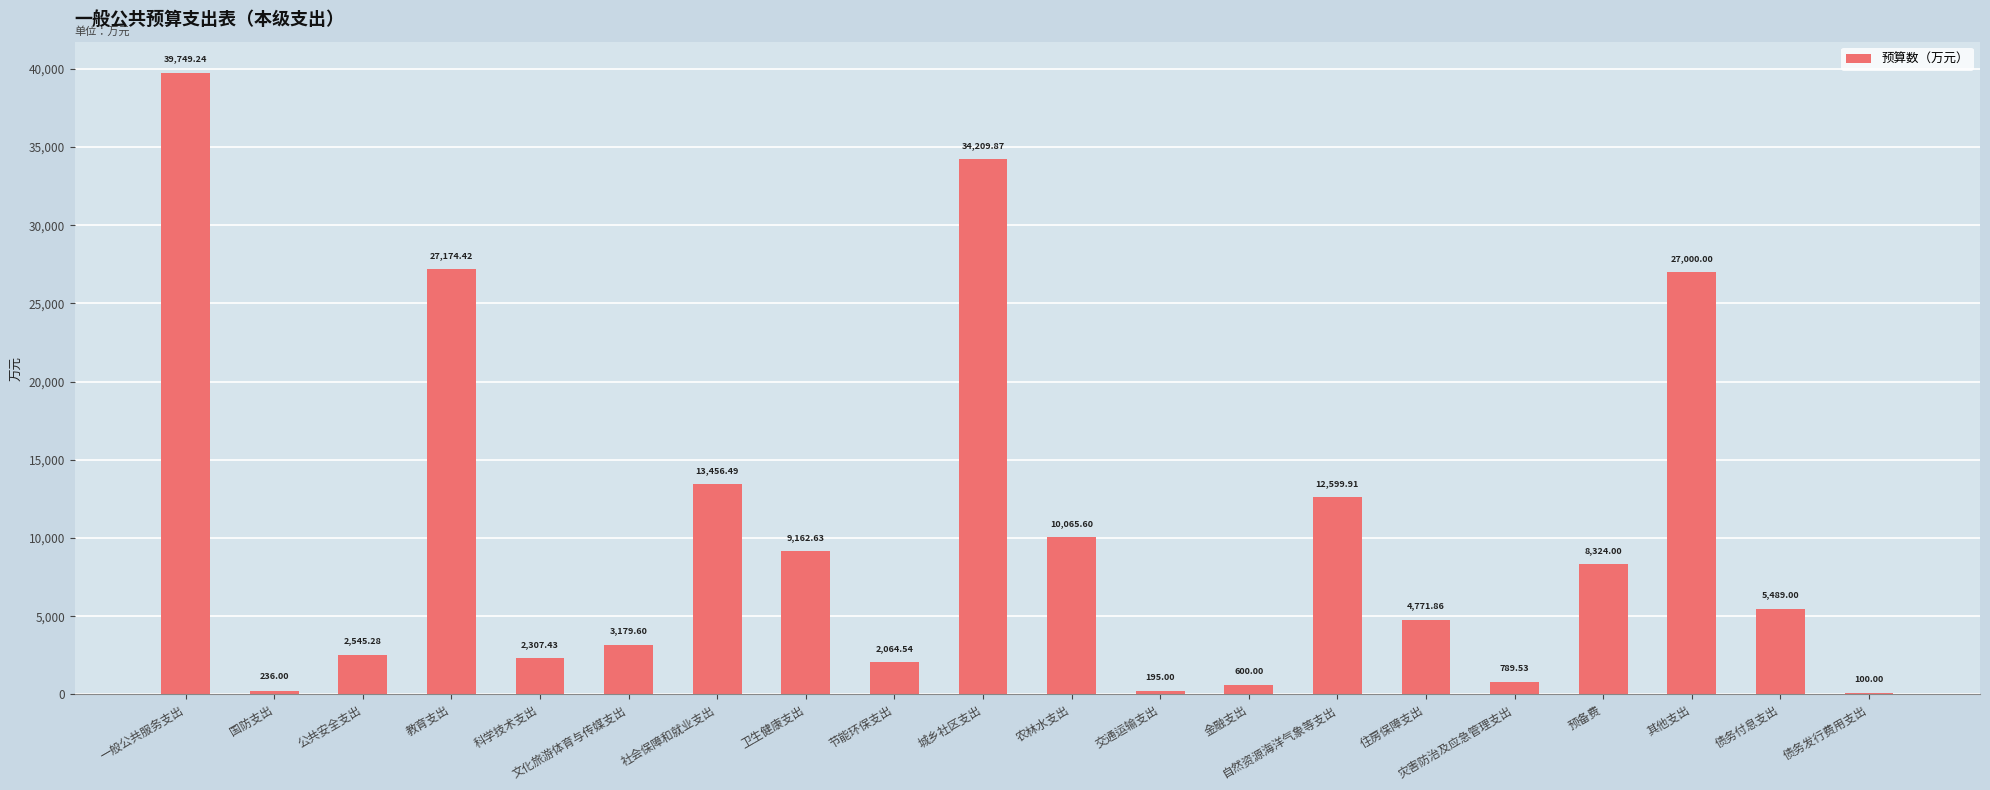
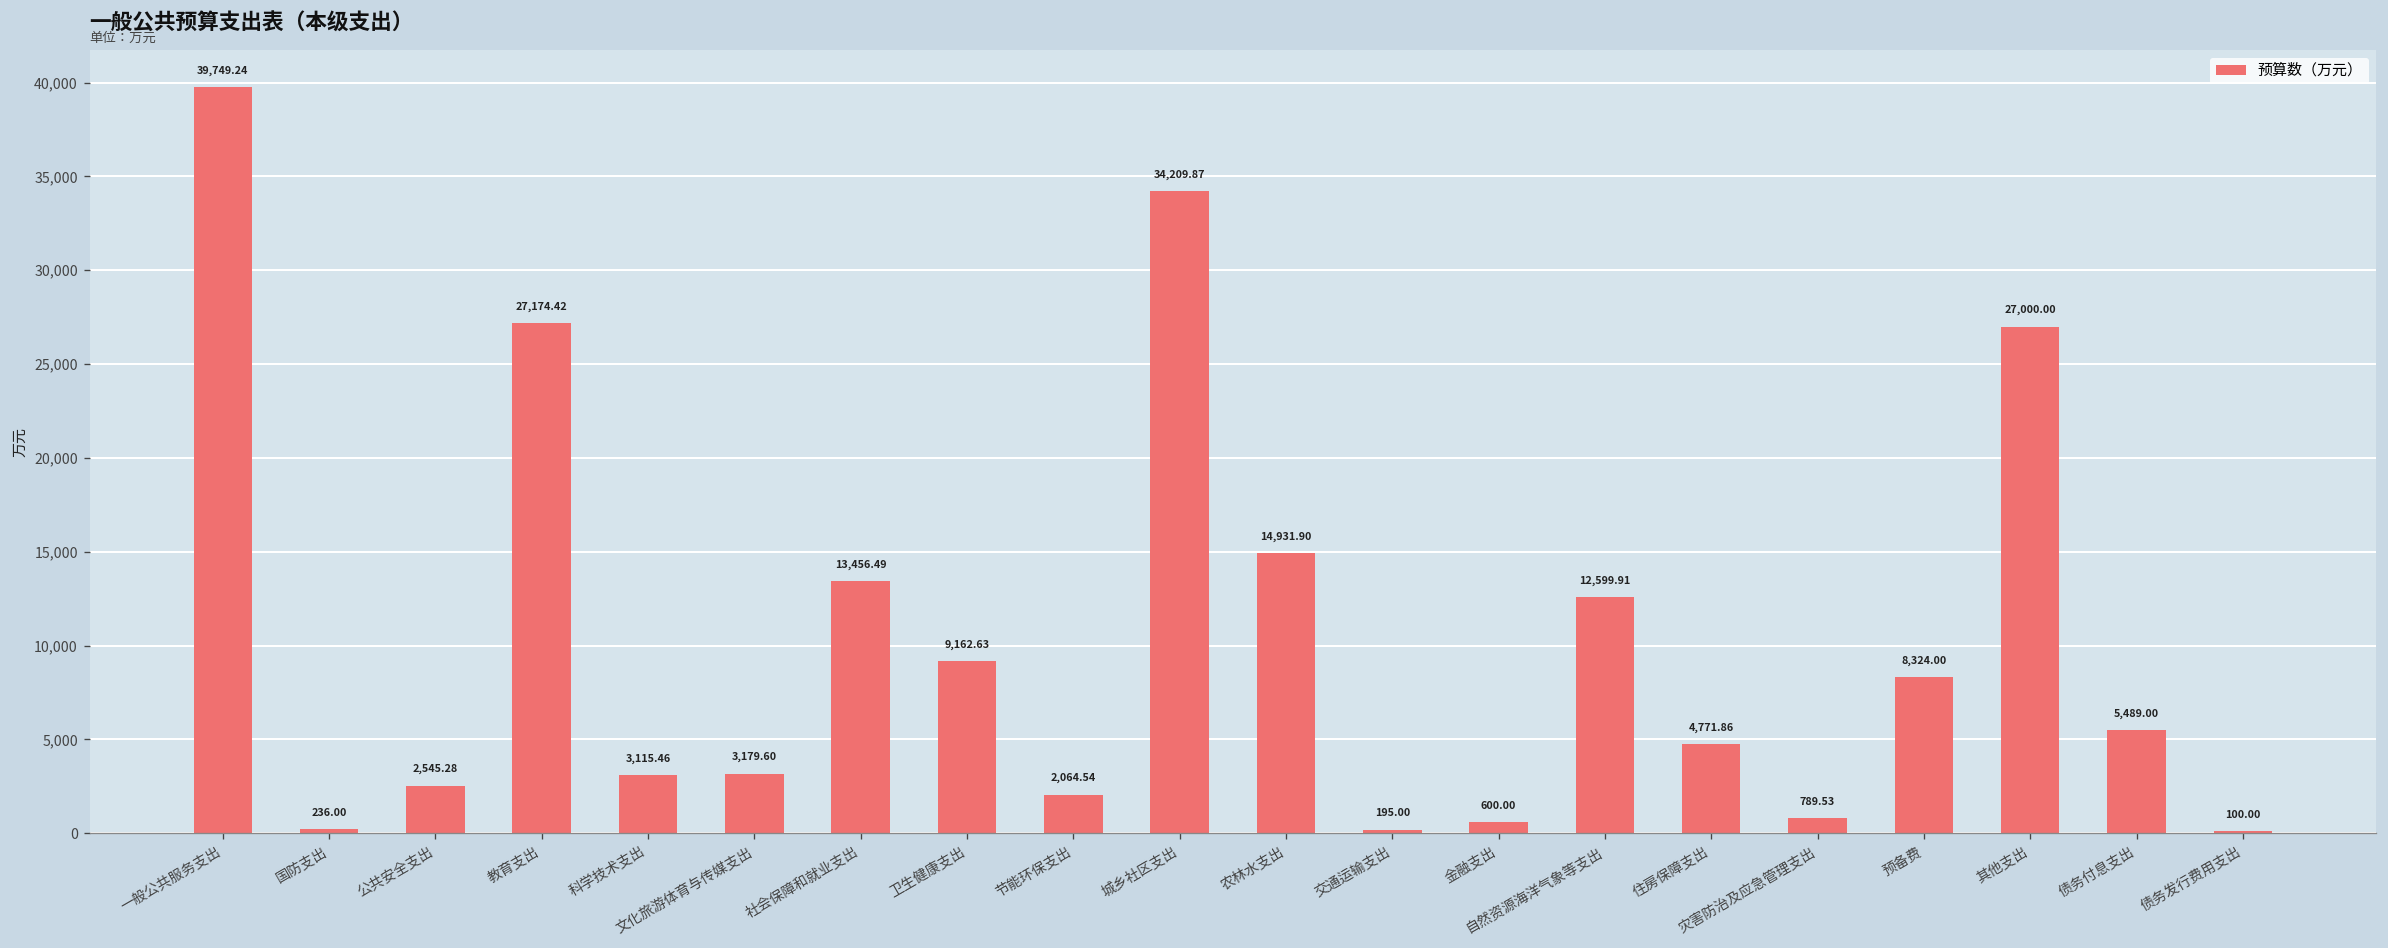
  {
    "一般公共服务支出": "39,749.24",
    "国防支出": "236.00",
    "公共安全支出": "2,545.28",
    "教育支出": "27,174.42",
-   "科学技术支出": "2,307.43",
+   "科学技术支出": "3,115.46",
    "文化旅游体育与传媒支出": "3,179.60",
    "社会保障和就业支出": "13,456.49",
    "卫生健康支出": "9,162.63",
    "节能环保支出": "2,064.54",
    "城乡社区支出": "34,209.87",
-   "农林水支出": "10,065.60",
+   "农林水支出": "14,931.90",
    "交通运输支出": "195.00",
    "金融支出": "600.00",
    "自然资源海洋气象等支出": "12,599.91",
    "住房保障支出": "4,771.86",
    "灾害防治及应急管理支出": "789.53",
    "预备费": "8,324.00",
    "其他支出": "27,000.00",
    "债务付息支出": "5,489.00",
    "债务发行费用支出": "100.00"
  }
